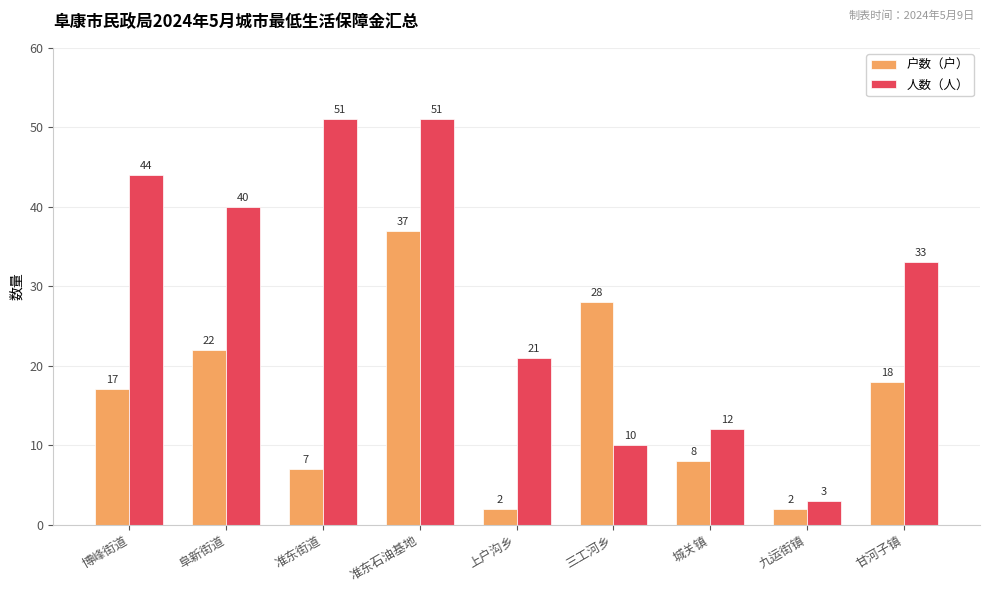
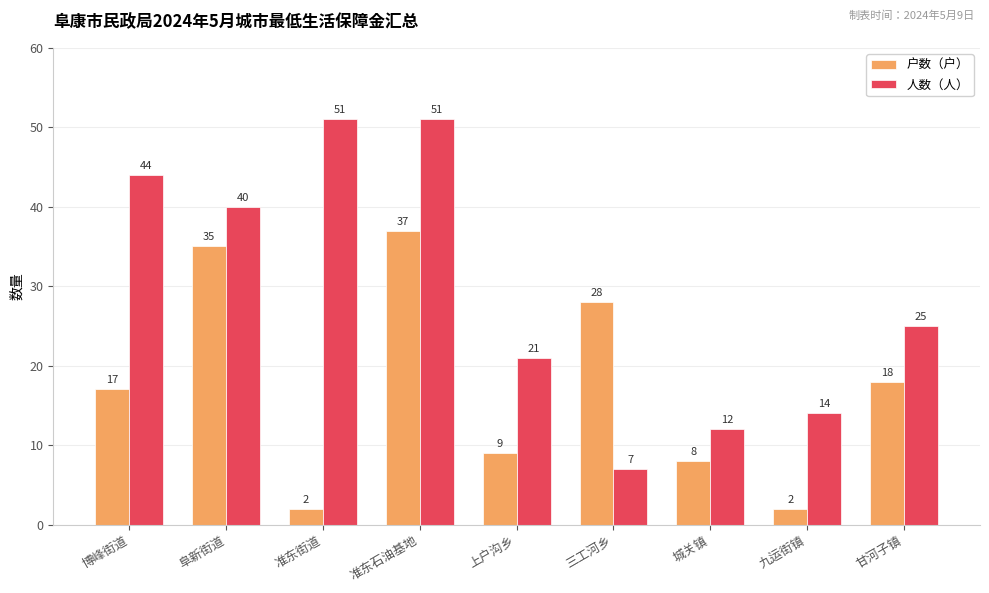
  {
    "户数（户）": {
      "博峰街道": 17,
-     "阜新街道": 22,
-     "准东街道": 7,
+     "阜新街道": 35,
+     "准东街道": 2,
      "准东石油基地": 37,
-     "上户沟乡": 2,
+     "上户沟乡": 9,
      "三工河乡": 28,
      "城关镇": 8,
      "九运街镇": 2,
      "甘河子镇": 18
    },
    "人数（人）": {
      "博峰街道": 44,
      "阜新街道": 40,
      "准东街道": 51,
      "准东石油基地": 51,
      "上户沟乡": 21,
-     "三工河乡": 10,
+     "三工河乡": 7,
      "城关镇": 12,
-     "九运街镇": 3,
-     "甘河子镇": 33
+     "九运街镇": 14,
+     "甘河子镇": 25
    }
  }
